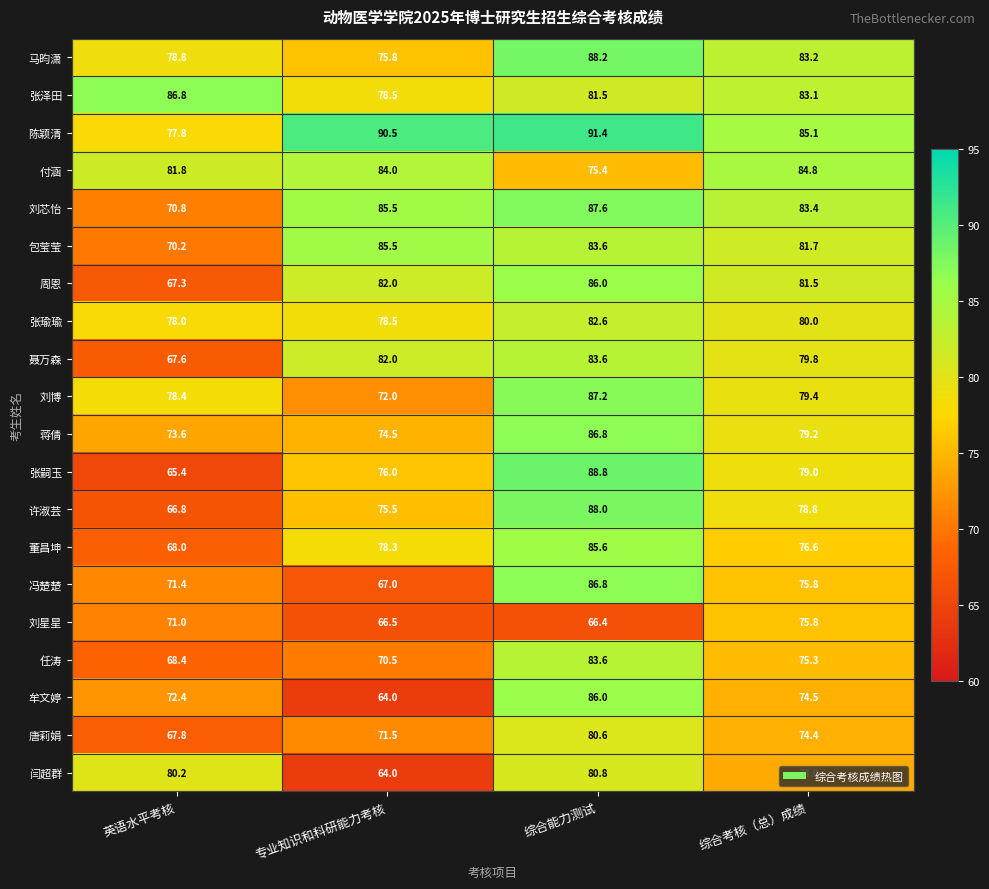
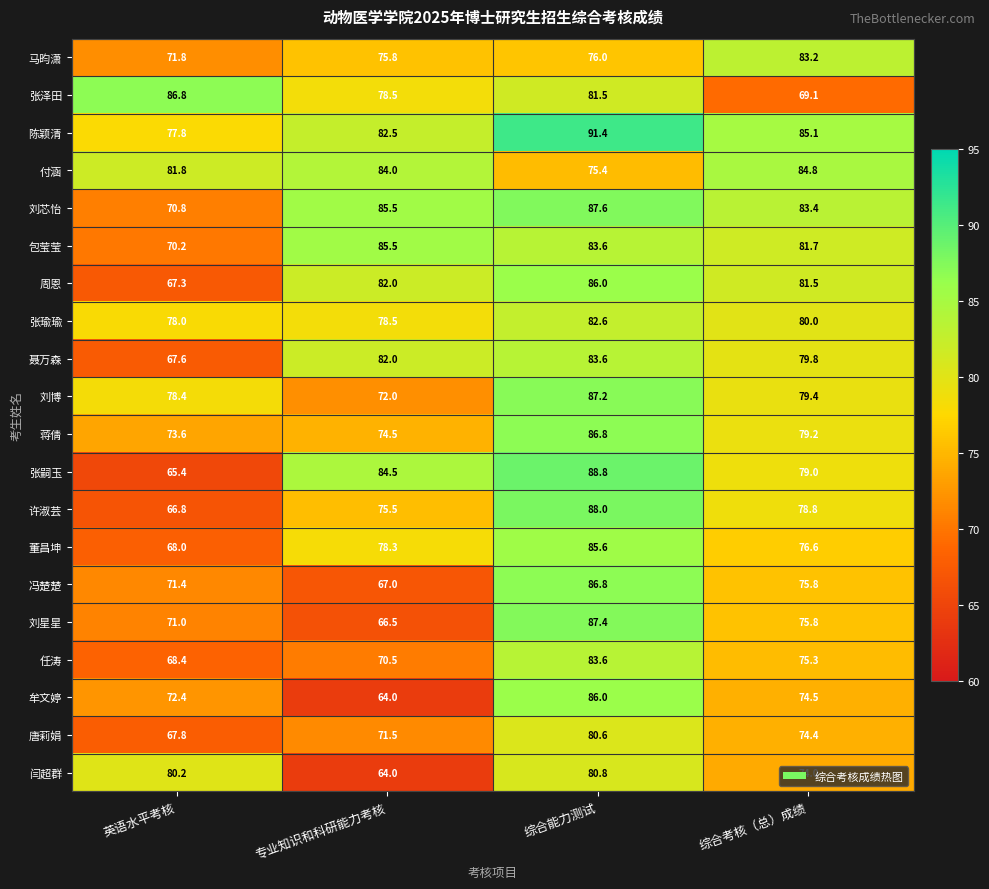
  {
    "马昀潇": {
-     "英语水平考核": 78.8,
+     "英语水平考核": 71.8,
      "专业知识和科研能力考核": 75.8,
-     "综合能力测试": 88.2,
+     "综合能力测试": 76.0,
      "综合考核（总）成绩": 83.2
    },
    "张泽田": {
      "英语水平考核": 86.8,
      "专业知识和科研能力考核": 78.5,
      "综合能力测试": 81.5,
-     "综合考核（总）成绩": 83.1
+     "综合考核（总）成绩": 69.1
    },
    "陈颖清": {
      "英语水平考核": 77.8,
-     "专业知识和科研能力考核": 90.5,
+     "专业知识和科研能力考核": 82.5,
      "综合能力测试": 91.4,
      "综合考核（总）成绩": 85.1
    },
    "付涵": {
      "英语水平考核": 81.8,
      "专业知识和科研能力考核": 84.0,
      "综合能力测试": 75.4,
      "综合考核（总）成绩": 84.8
    },
    "刘芯怡": {
      "英语水平考核": 70.8,
      "专业知识和科研能力考核": 85.5,
      "综合能力测试": 87.6,
      "综合考核（总）成绩": 83.4
    },
    "包莹莹": {
      "英语水平考核": 70.2,
      "专业知识和科研能力考核": 85.5,
      "综合能力测试": 83.6,
      "综合考核（总）成绩": 81.7
    },
    "周恩": {
      "英语水平考核": 67.3,
      "专业知识和科研能力考核": 82.0,
      "综合能力测试": 86.0,
      "综合考核（总）成绩": 81.5
    },
    "张瑜瑜": {
      "英语水平考核": 78.0,
      "专业知识和科研能力考核": 78.5,
      "综合能力测试": 82.6,
      "综合考核（总）成绩": 80.0
    },
    "聂万森": {
      "英语水平考核": 67.6,
      "专业知识和科研能力考核": 82.0,
      "综合能力测试": 83.6,
      "综合考核（总）成绩": 79.8
    },
    "刘博": {
      "英语水平考核": 78.4,
      "专业知识和科研能力考核": 72.0,
      "综合能力测试": 87.2,
      "综合考核（总）成绩": 79.4
    },
    "蒋倩": {
      "英语水平考核": 73.6,
      "专业知识和科研能力考核": 74.5,
      "综合能力测试": 86.8,
      "综合考核（总）成绩": 79.2
    },
    "张嗣玉": {
      "英语水平考核": 65.4,
-     "专业知识和科研能力考核": 76.0,
+     "专业知识和科研能力考核": 84.5,
      "综合能力测试": 88.8,
      "综合考核（总）成绩": 79.0
    },
    "许淑芸": {
      "英语水平考核": 66.8,
      "专业知识和科研能力考核": 75.5,
      "综合能力测试": 88.0,
      "综合考核（总）成绩": 78.8
    },
    "董昌坤": {
      "英语水平考核": 68.0,
      "专业知识和科研能力考核": 78.3,
      "综合能力测试": 85.6,
      "综合考核（总）成绩": 76.6
    },
    "冯楚楚": {
      "英语水平考核": 71.4,
      "专业知识和科研能力考核": 67.0,
      "综合能力测试": 86.8,
      "综合考核（总）成绩": 75.8
    },
    "刘星星": {
      "英语水平考核": 71.0,
      "专业知识和科研能力考核": 66.5,
-     "综合能力测试": 66.4,
+     "综合能力测试": 87.4,
      "综合考核（总）成绩": 75.8
    },
    "任涛": {
      "英语水平考核": 68.4,
      "专业知识和科研能力考核": 70.5,
      "综合能力测试": 83.6,
      "综合考核（总）成绩": 75.3
    },
    "牟文婷": {
      "英语水平考核": 72.4,
      "专业知识和科研能力考核": 64.0,
      "综合能力测试": 86.0,
      "综合考核（总）成绩": 74.5
    },
    "唐莉娟": {
      "英语水平考核": 67.8,
      "专业知识和科研能力考核": 71.5,
      "综合能力测试": 80.6,
      "综合考核（总）成绩": 74.4
    },
    "闫超群": {
      "英语水平考核": 80.2,
      "专业知识和科研能力考核": 64.0,
      "综合能力测试": 80.8
    }
  }
